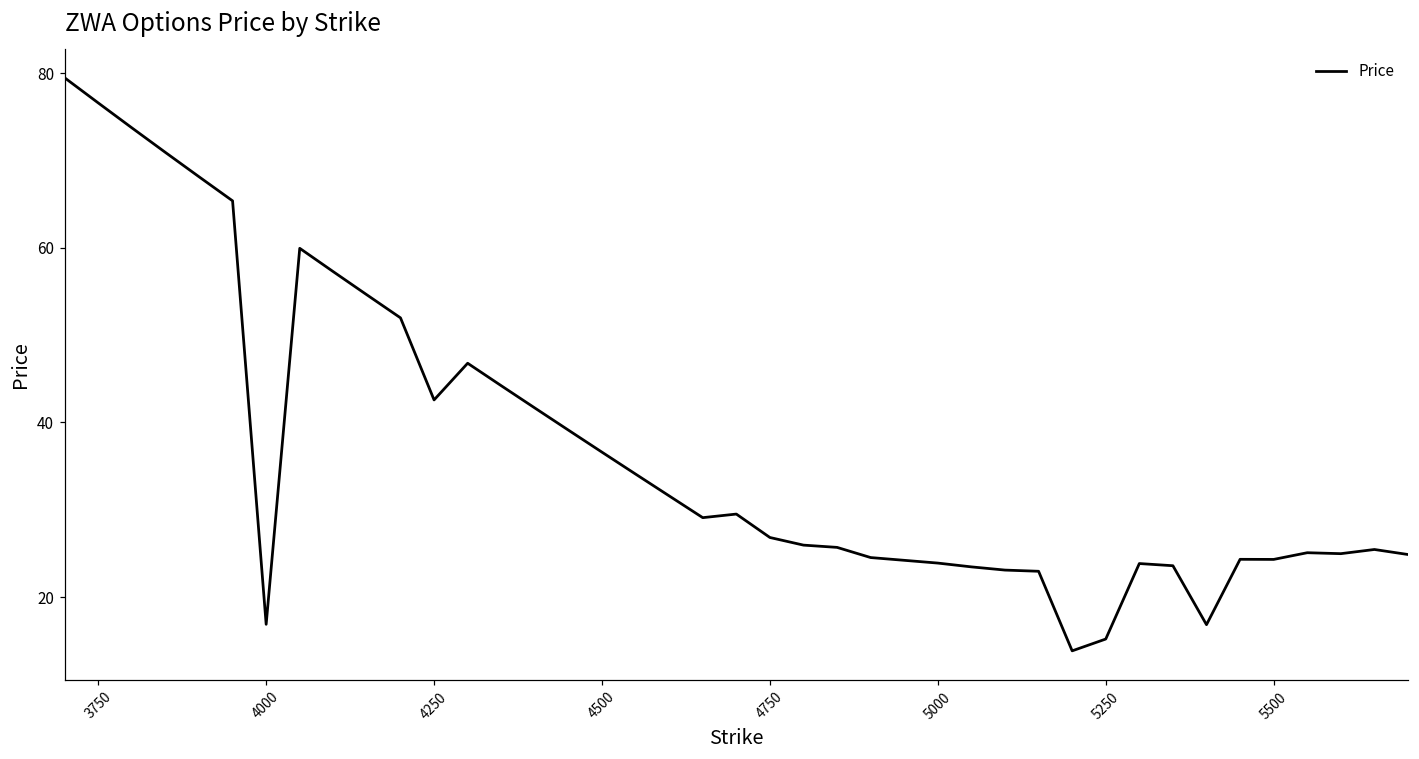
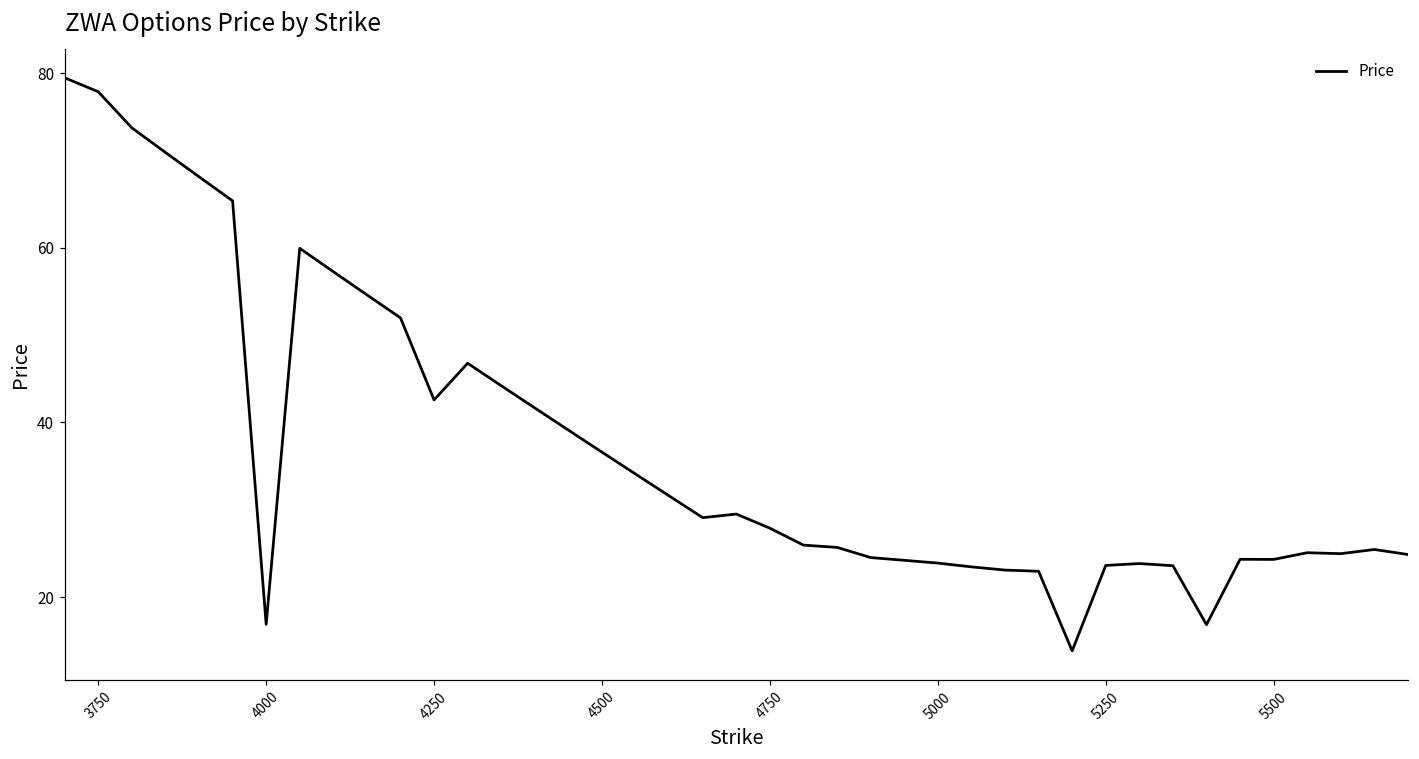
  {
-   "3750": 77,
+   "3750": 78,
    "4000": 17,
    "4250": 43,
    "4500": 37,
-   "4750": 27,
+   "4750": 28,
    "5000": 24,
-   "5250": 15,
+   "5250": 24,
    "5500": 24
  }
